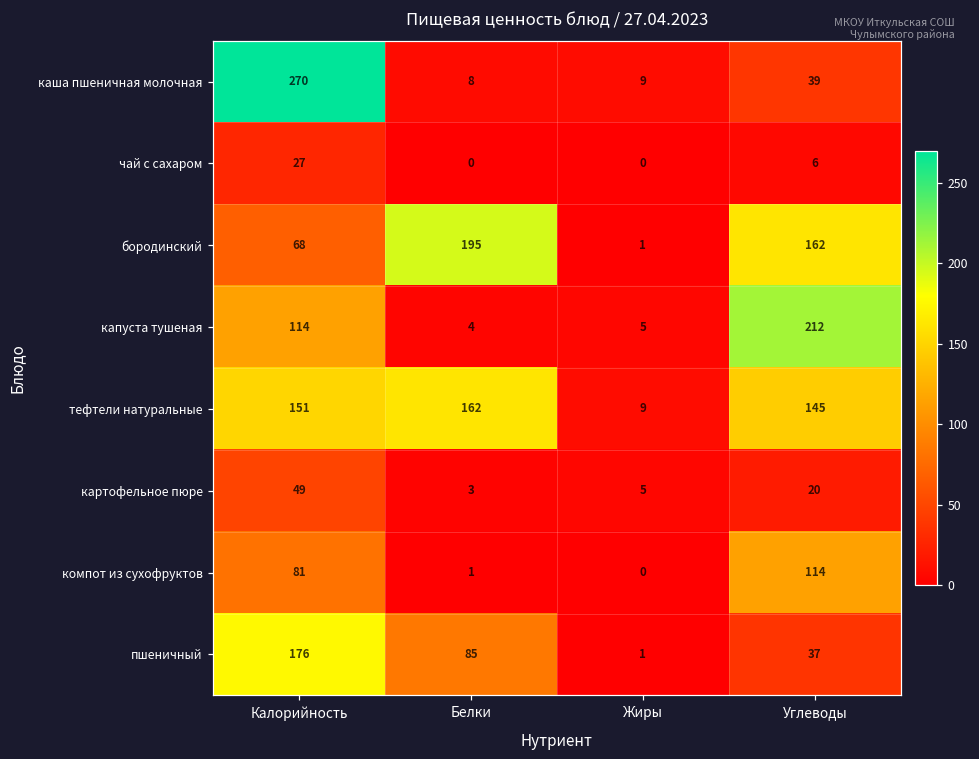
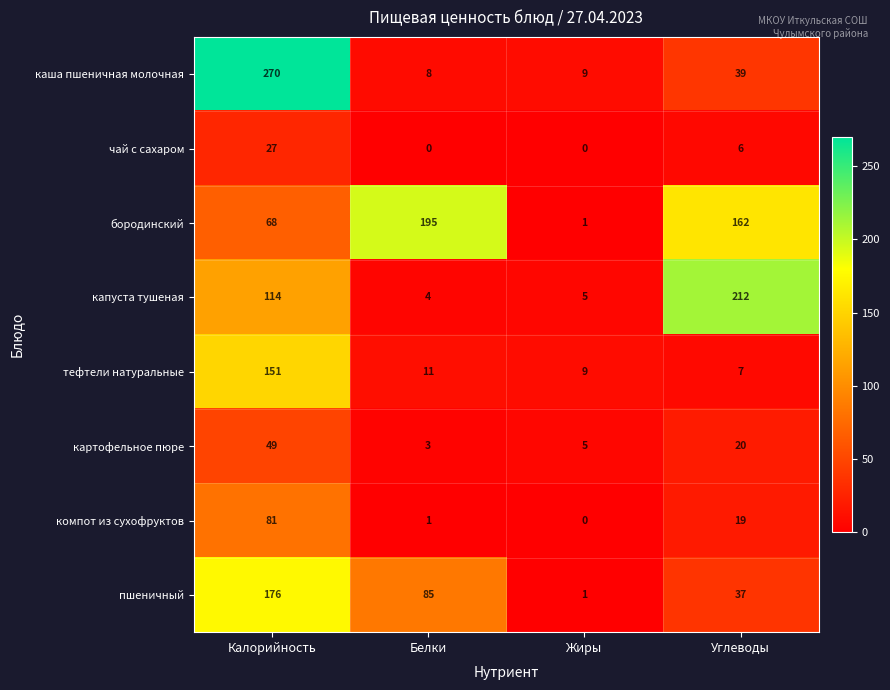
  {
    "каша пшеничная молочная": {
      "Калорийность": 270,
      "Белки": 8,
      "Жиры": 9,
      "Углеводы": 39
    },
    "чай с сахаром": {
      "Калорийность": 27,
      "Белки": 0,
      "Жиры": 0,
      "Углеводы": 6
    },
    "бородинский": {
      "Калорийность": 68,
      "Белки": 195,
      "Жиры": 1,
      "Углеводы": 162
    },
    "капуста тушеная": {
      "Калорийность": 114,
      "Белки": 4,
      "Жиры": 5,
      "Углеводы": 212
    },
    "тефтели натуральные": {
      "Калорийность": 151,
-     "Белки": 162,
+     "Белки": 11,
      "Жиры": 9,
-     "Углеводы": 145
+     "Углеводы": 7
    },
    "картофельное пюре": {
      "Калорийность": 49,
      "Белки": 3,
      "Жиры": 5,
      "Углеводы": 20
    },
    "компот из сухофруктов": {
      "Калорийность": 81,
      "Белки": 1,
      "Жиры": 0,
-     "Углеводы": 114
+     "Углеводы": 19
    },
    "пшеничный": {
      "Калорийность": 176,
      "Белки": 85,
      "Жиры": 1,
      "Углеводы": 37
    }
  }
